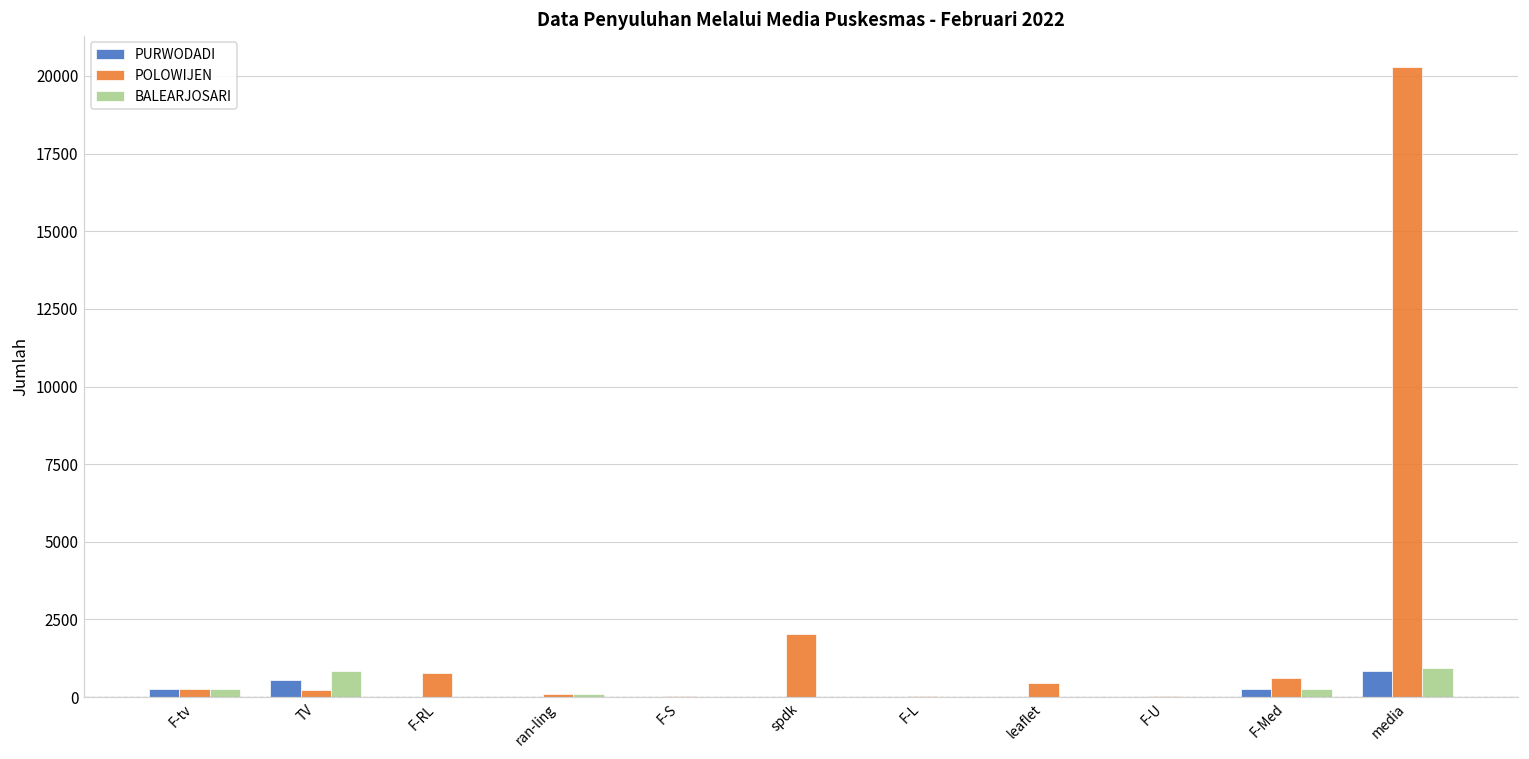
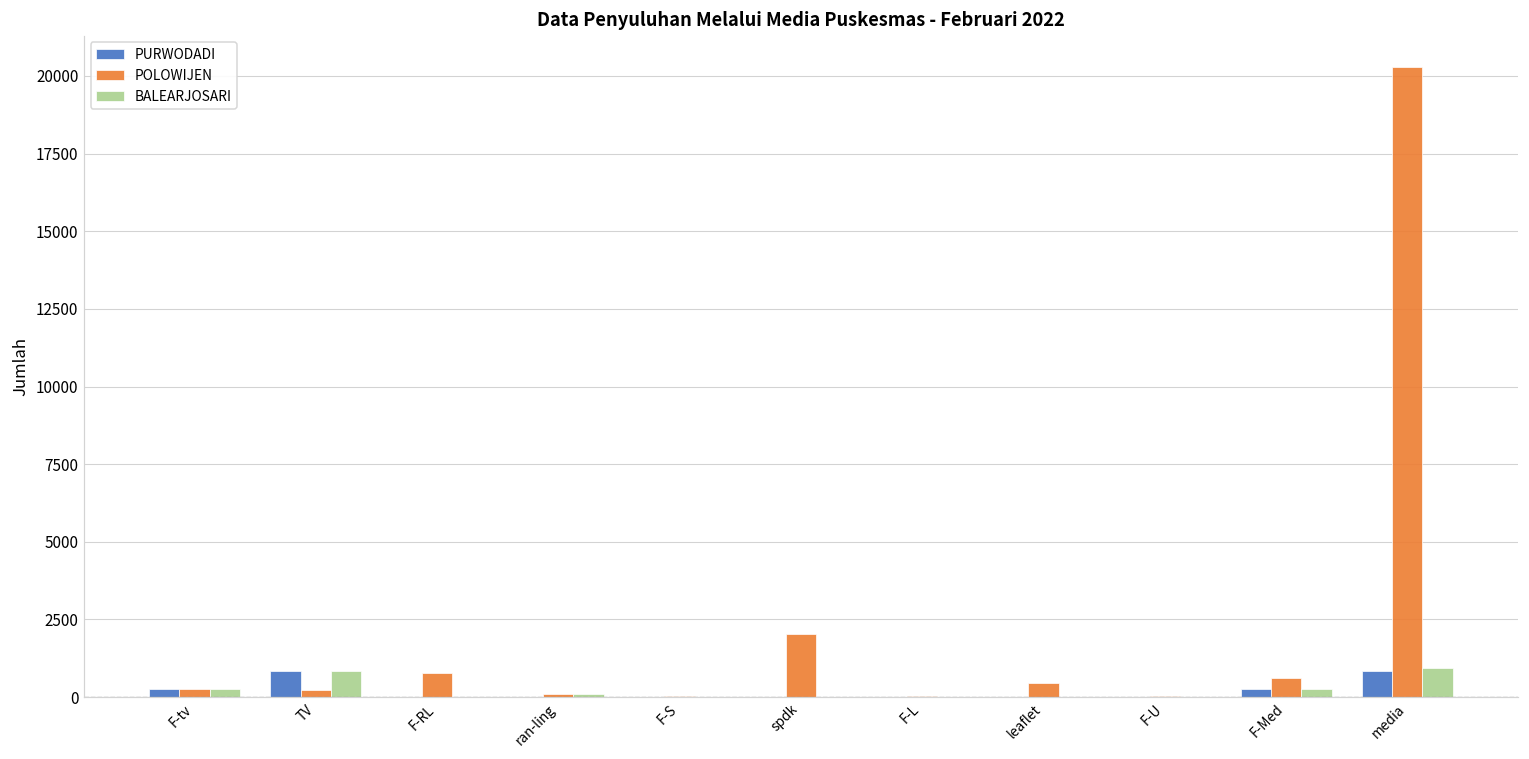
  {
    "PURWODADI": {
      "F-tv": 300,
-     "TV": 600,
+     "TV": 800,
      "F-RL": 0,
      "ran-ling": 0,
      "F-S": 0,
      "spdk": 0,
      "F-L": 0,
      "leaflet": 0,
      "F-U": 0,
      "F-Med": 300,
      "media": 800
    },
    "POLOWIJEN": {
      "F-tv": 300,
      "TV": 200,
      "F-RL": 800,
      "ran-ling": 100,
      "spdk": 2000,
      "leaflet": 500,
      "F-Med": 600,
      "media": 20300
    },
    "BALEARJOSARI": {
      "F-tv": 300,
      "TV": 800,
      "ran-ling": 100,
      "F-S": 0,
      "spdk": 0,
      "F-L": 0,
      "leaflet": 0,
      "F-U": 0,
      "F-Med": 300,
      "media": 900
    }
  }
